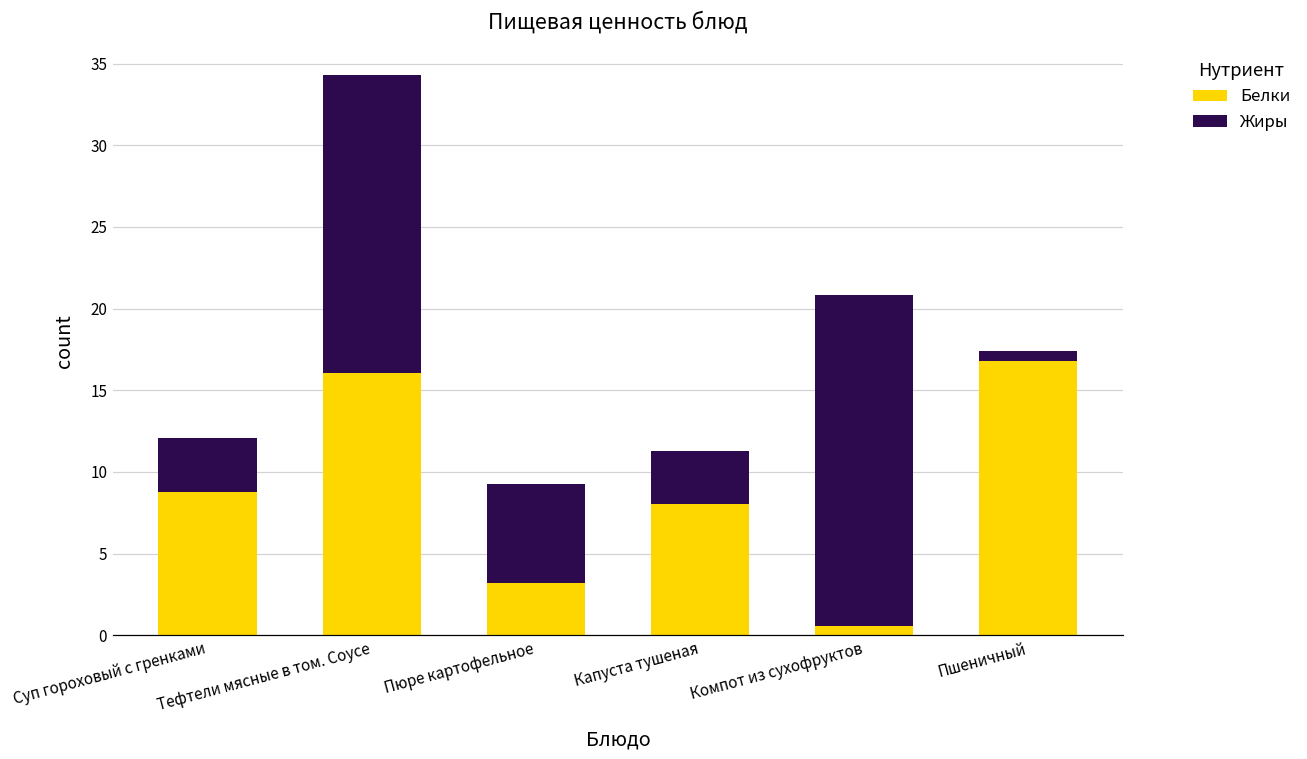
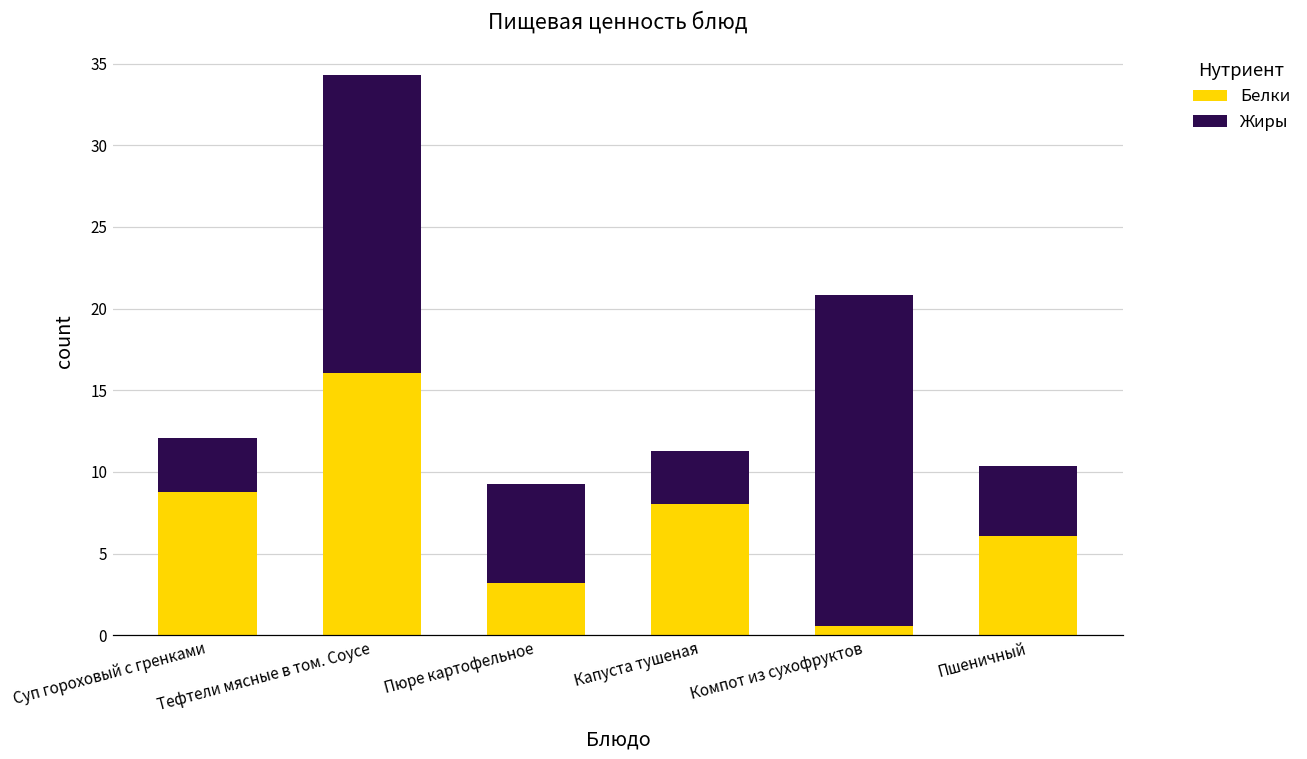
  {
    "Белки": {
      "Суп гороховый с гренками": 8.8,
      "Тефтели мясные в том. Соусе": 16.1,
      "Пюре картофельное": 3.2,
      "Капуста тушеная": 8.1,
      "Компот из сухофруктов": 0.6,
-     "Пшеничный": 16.8
+     "Пшеничный": 6.1
    },
    "Жиры": {
      "Суп гороховый с гренками": 3.3,
      "Тефтели мясные в том. Соусе": 18.3,
      "Пюре картофельное": 6.1,
      "Капуста тушеная": 3.2,
      "Компот из сухофруктов": 20.3,
-     "Пшеничный": 0.6
+     "Пшеничный": 4.3
    }
  }
